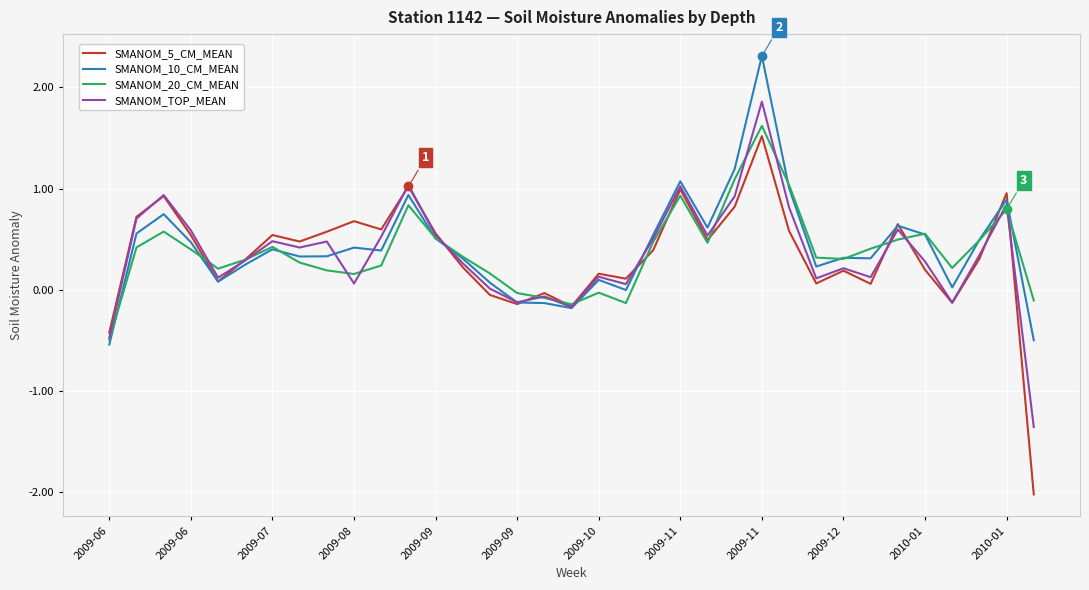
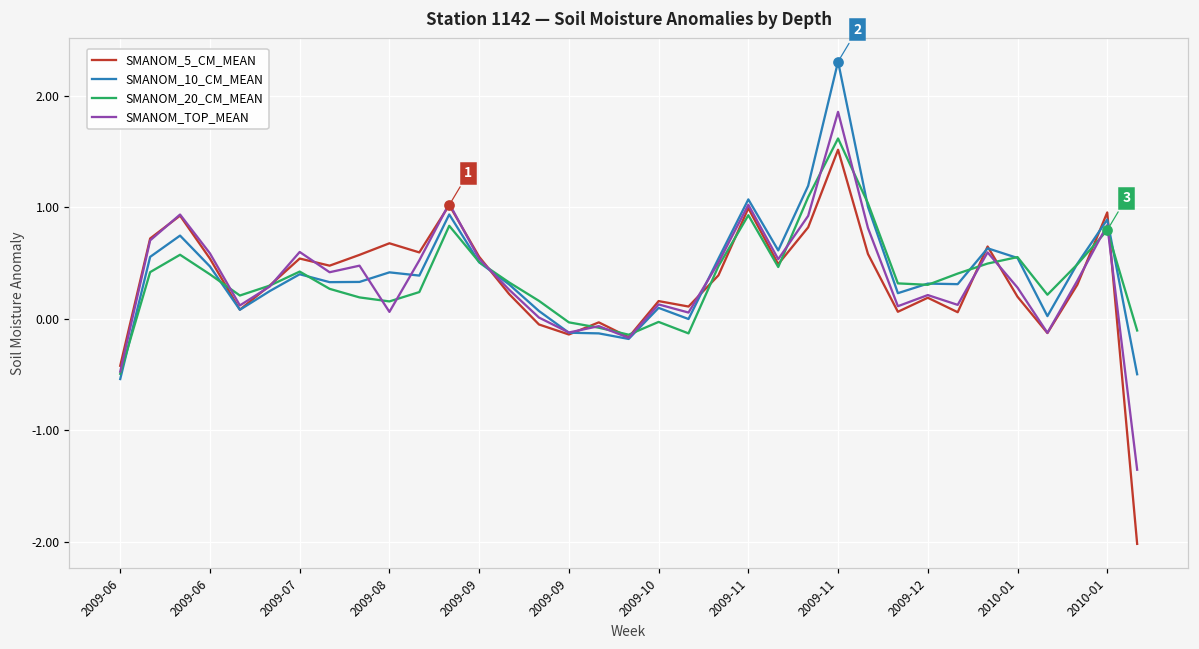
  {
    "SMANOM_TOP_MEAN": {
-     "2009-07": 0.48,
+     "2009-07": 0.60,
      "2009-08": 0.06,
      "2009-10": 0.13
    }
  }
